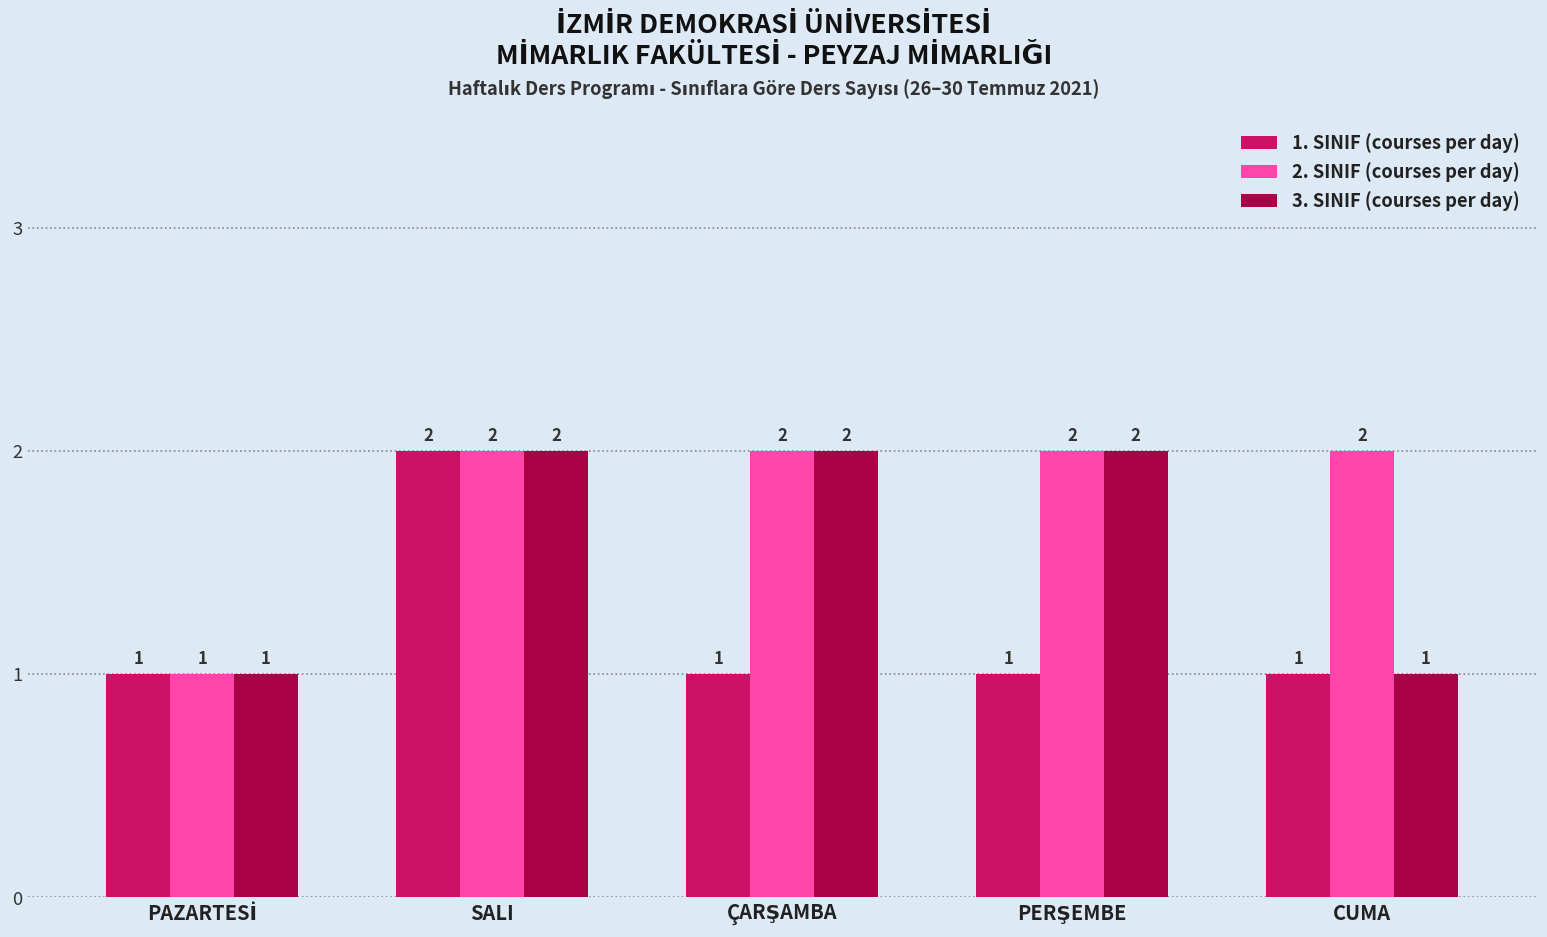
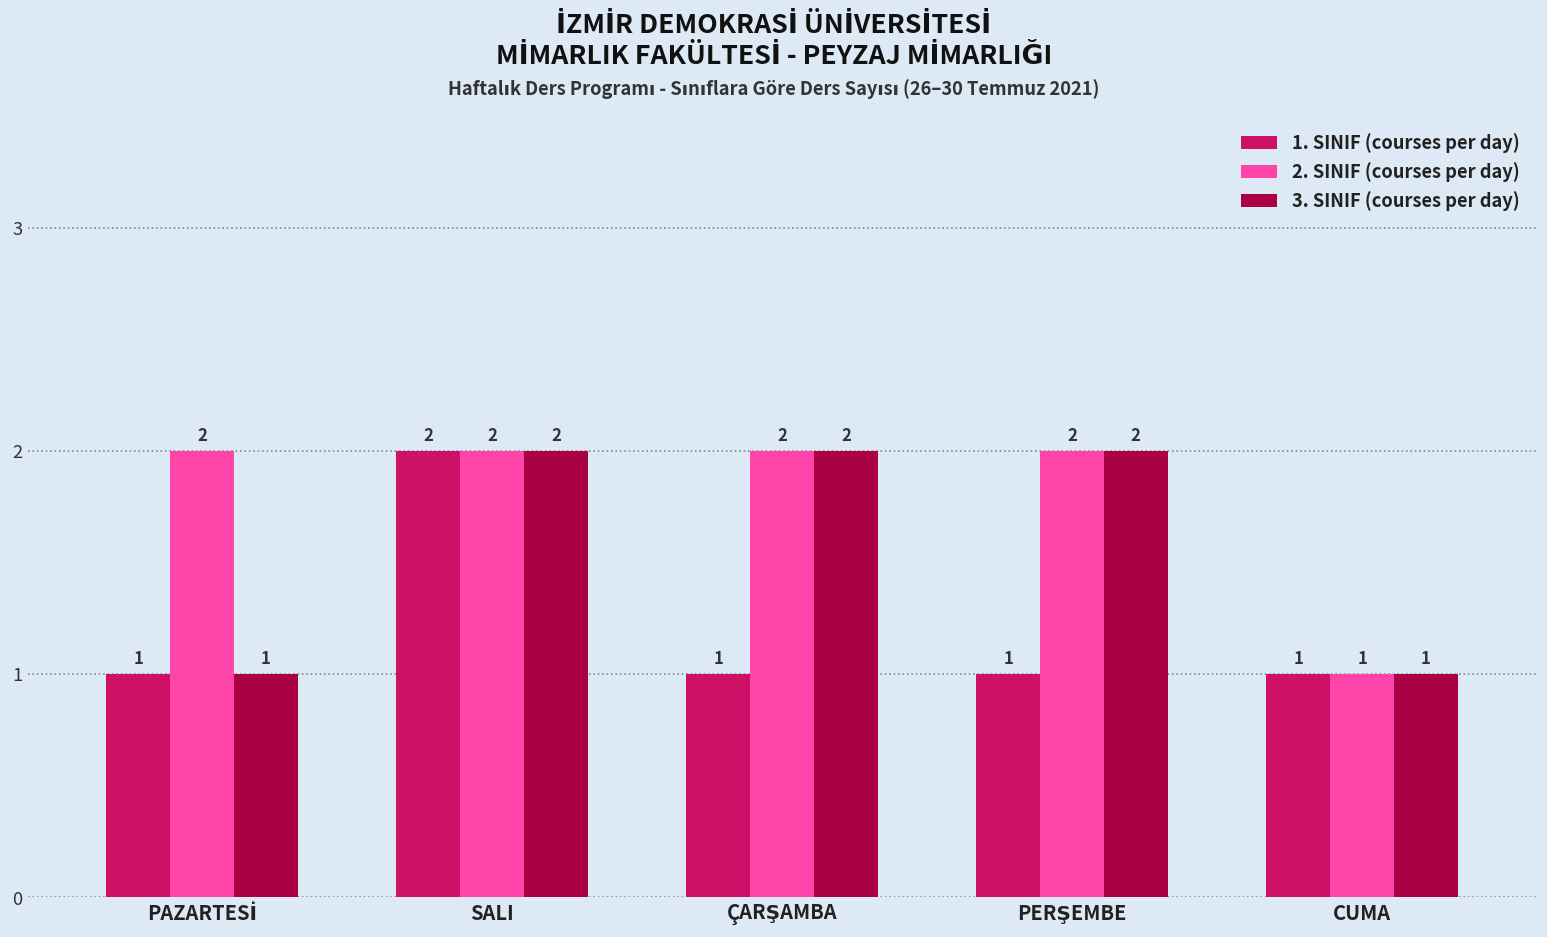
  {
    "2. SINIF (courses per day)": {
-     "PAZARTESİ": 1,
+     "PAZARTESİ": 2,
      "SALI": 2,
      "ÇARŞAMBA": 2,
      "PERŞEMBE": 2,
-     "CUMA": 2
+     "CUMA": 1
    }
  }
